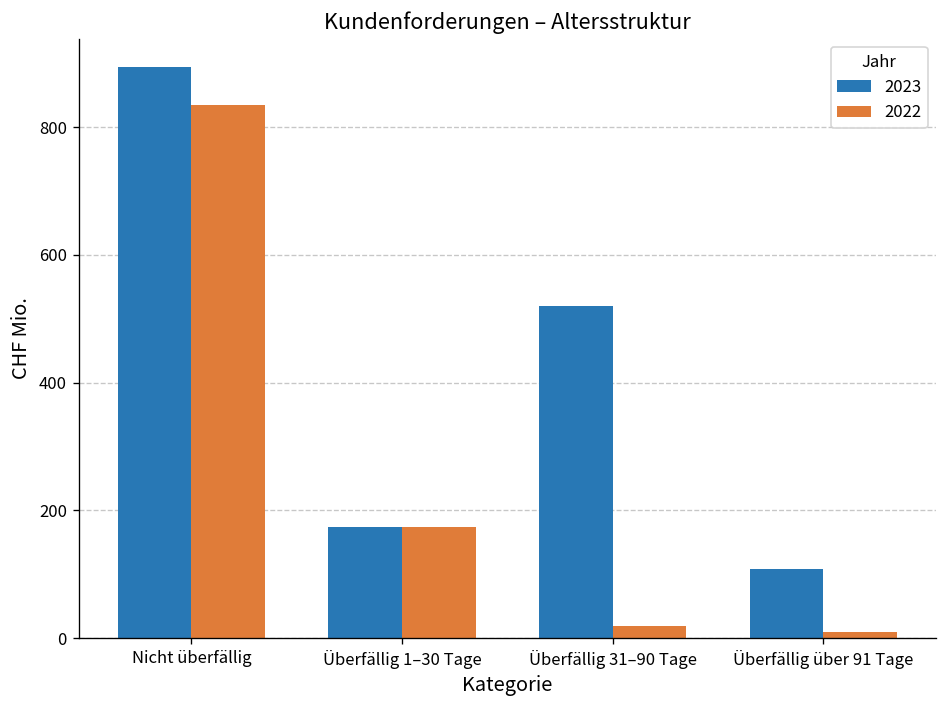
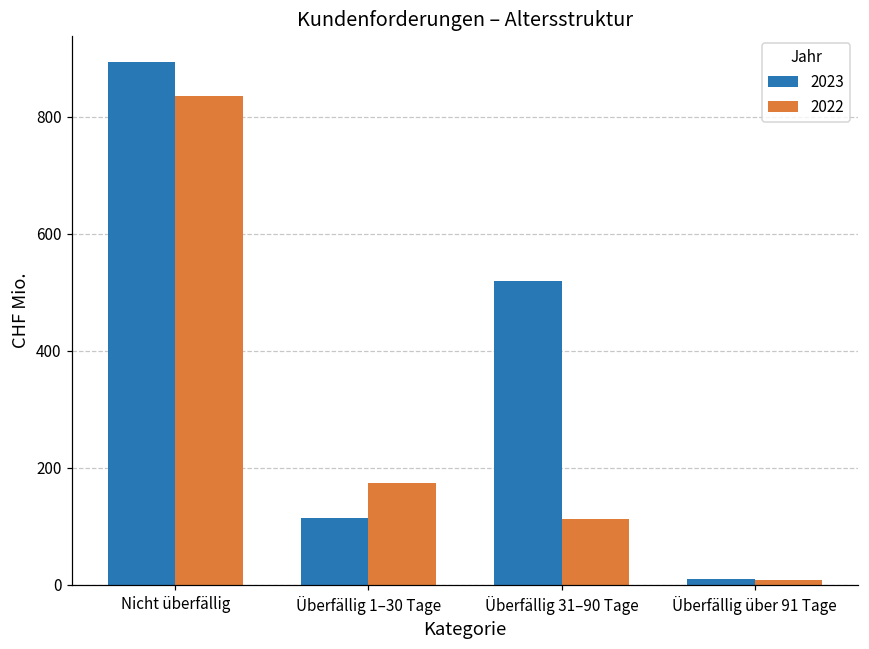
  {
    "2023": {
      "Nicht überfällig": 890,
-     "Überfällig 1–30 Tage": 170,
+     "Überfällig 1–30 Tage": 110,
      "Überfällig 31–90 Tage": 520,
-     "Überfällig über 91 Tage": 110
+     "Überfällig über 91 Tage": 10
    },
    "2022": {
      "Nicht überfällig": 840,
      "Überfällig 1–30 Tage": 170,
-     "Überfällig 31–90 Tage": 20,
+     "Überfällig 31–90 Tage": 110,
      "Überfällig über 91 Tage": 10
    }
  }
